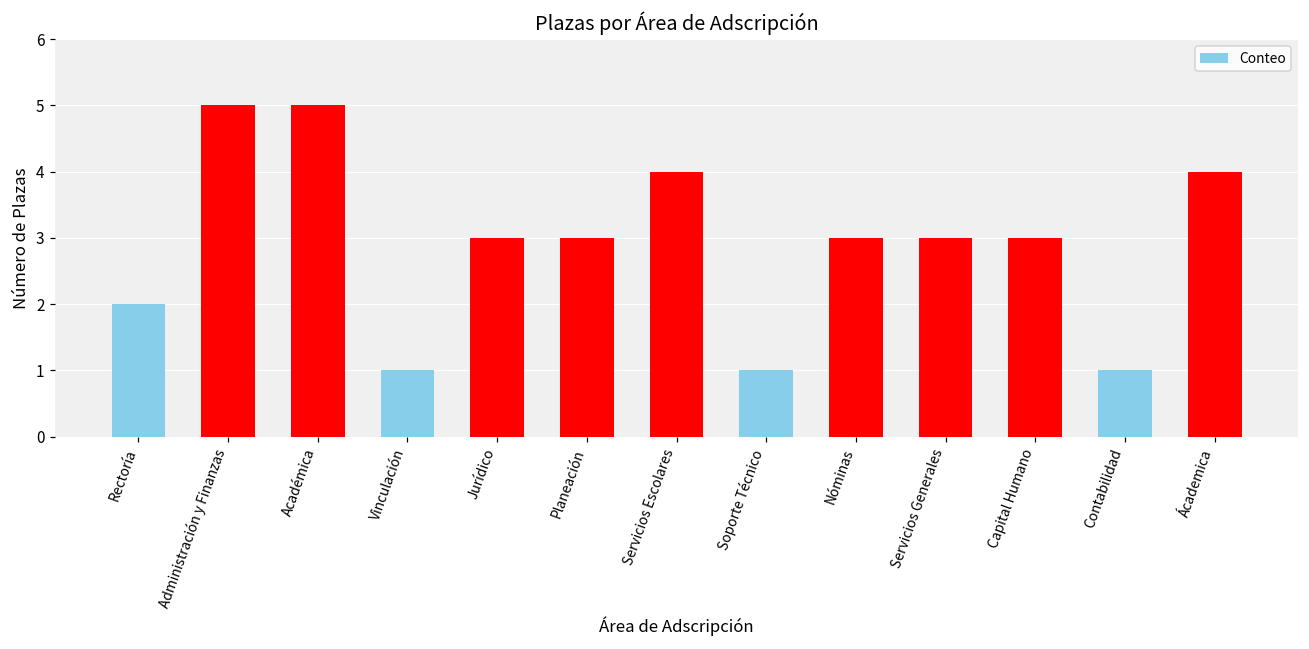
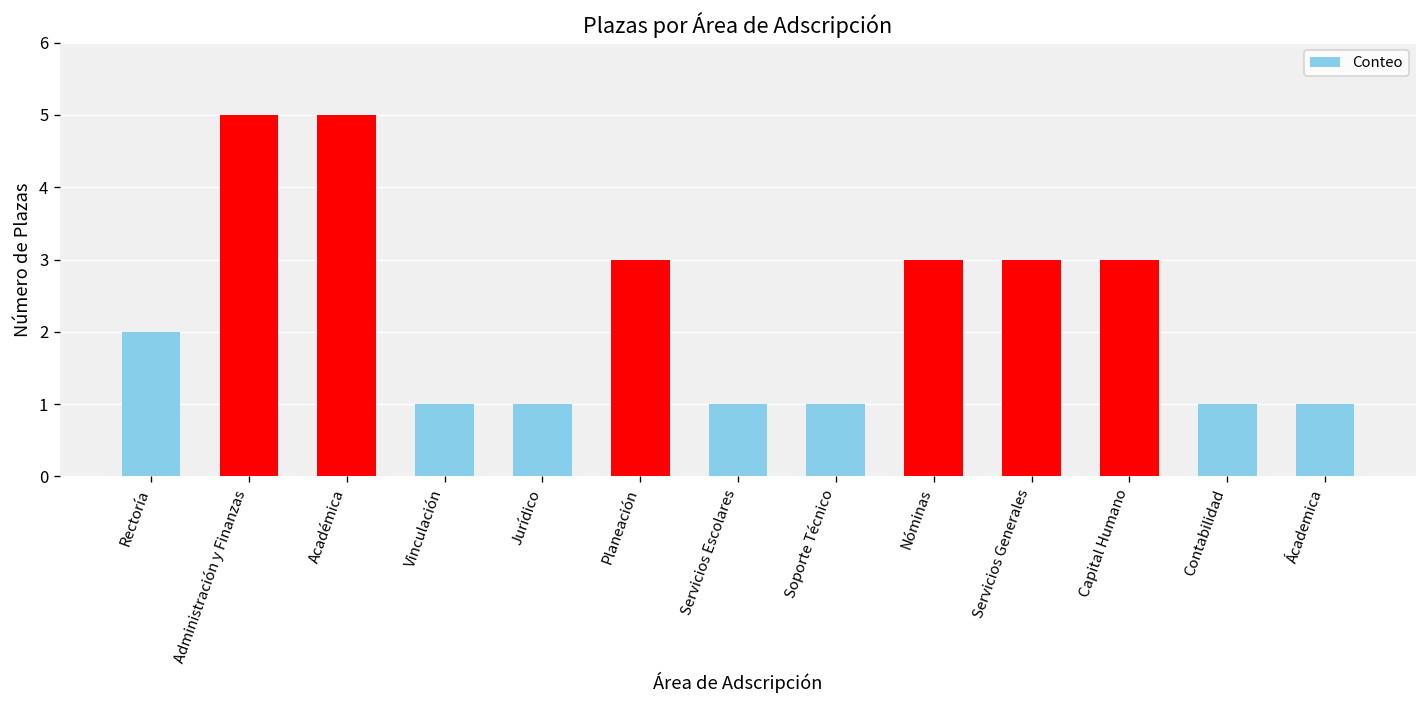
  {
    "Rectoría": 2,
    "Administración y Finanzas": 5,
    "Académica": 5,
    "Vinculación": 1,
-   "Jurídico": 3,
+   "Jurídico": 1,
    "Planeación": 3,
-   "Servicios Escolares": 4,
+   "Servicios Escolares": 1,
    "Soporte Técnico": 1,
    "Nóminas": 3,
    "Servicios Generales": 3,
    "Capital Humano": 3,
    "Contabilidad": 1,
-   "Ácademica": 4
+   "Ácademica": 1
  }
